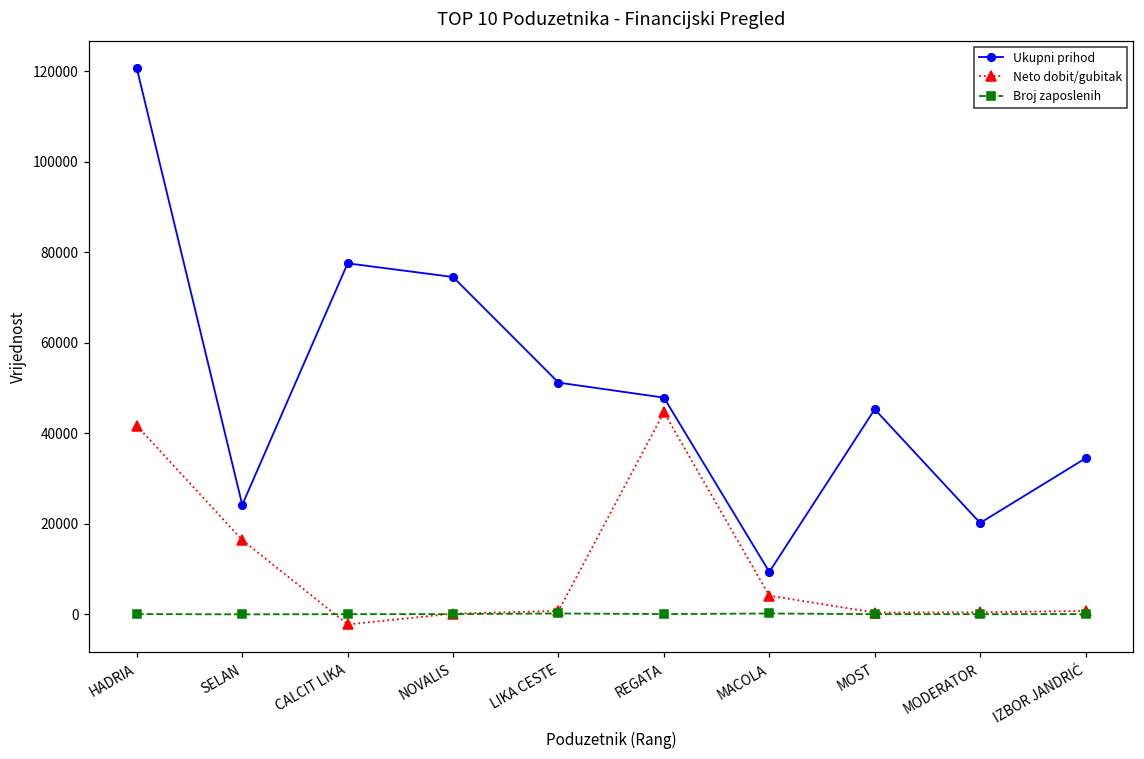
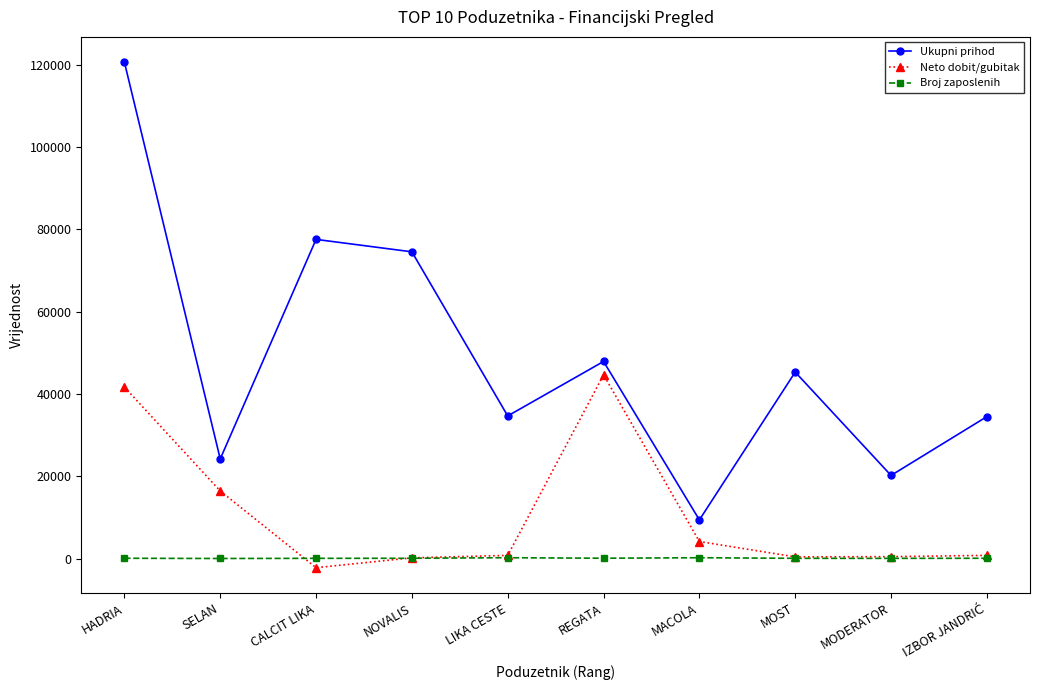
  {
    "Ukupni prihod": {
      "HADRIA": 121000,
      "SELAN": 24000,
      "CALCIT LIKA": 78000,
      "NOVALIS": 75000,
-     "LIKA CESTE": 51000,
+     "LIKA CESTE": 35000,
      "REGATA": 48000,
      "MACOLA": 9000,
      "MOST": 45000,
      "MODERATOR": 20000,
      "IZBOR JANDRIĆ": 34000
    },
    "Neto dobit/gubitak": {
      "HADRIA": 42000,
      "SELAN": 16000,
      "CALCIT LIKA": -2000,
      "REGATA": 45000,
      "MACOLA": 4000,
      "IZBOR JANDRIĆ": 1000
    },
    "Broj zaposlenih": {
      "HADRIA": 0,
      "SELAN": 0,
      "CALCIT LIKA": 0,
      "REGATA": 0,
      "MACOLA": 0,
      "IZBOR JANDRIĆ": 0
    }
  }
